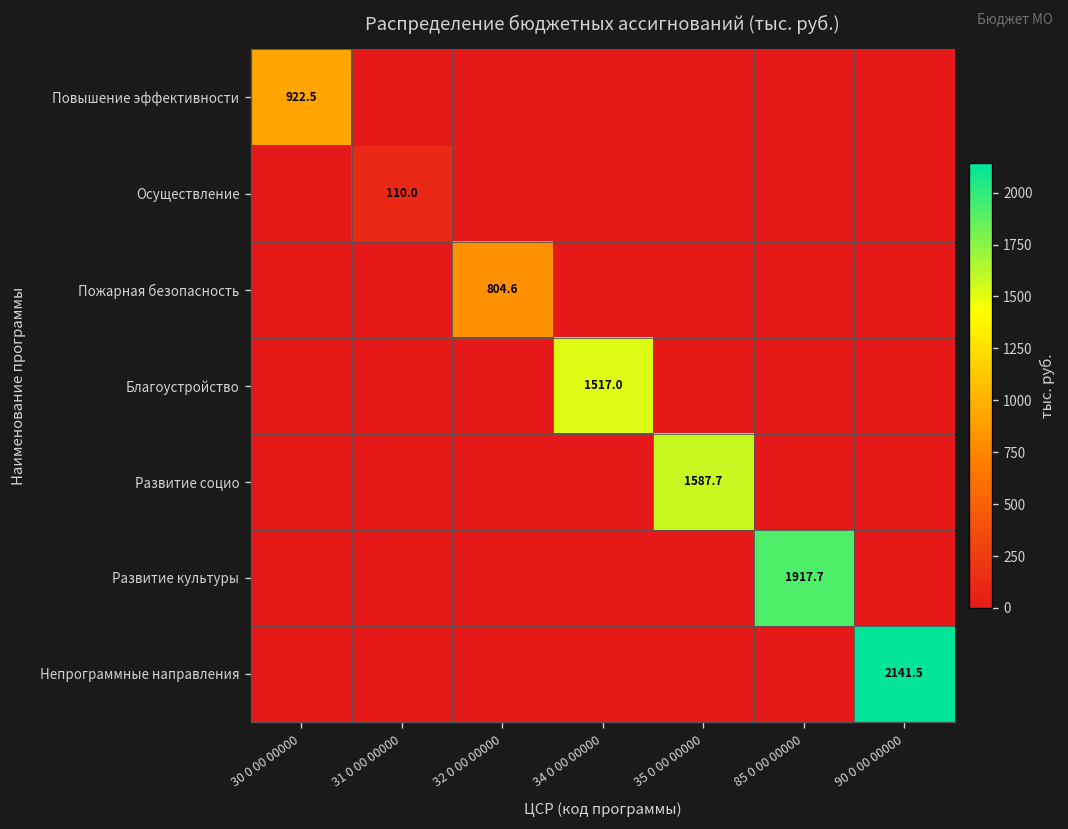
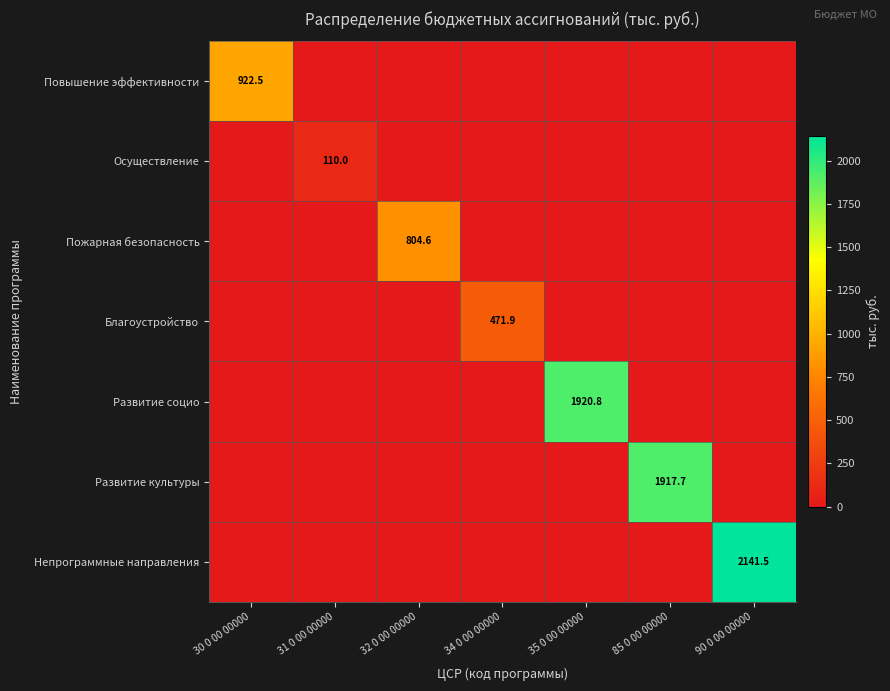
  {
    "Повышение эффективности": {
      "30 0 00 00000": 922.5
    },
    "Осуществление": {
      "31 0 00 00000": 110.0
    },
    "Пожарная безопасность": {
      "32 0 00 00000": 804.6
    },
    "Благоустройство": {
-     "34 0 00 00000": 1517.0
+     "34 0 00 00000": 471.9
    },
    "Развитие социо": {
-     "35 0 00 00000": 1587.7
+     "35 0 00 00000": 1920.8
    },
    "Развитие культуры": {
      "85 0 00 00000": 1917.7
    },
    "Непрограммные направления": {
      "90 0 00 00000": 2141.5
    }
  }
